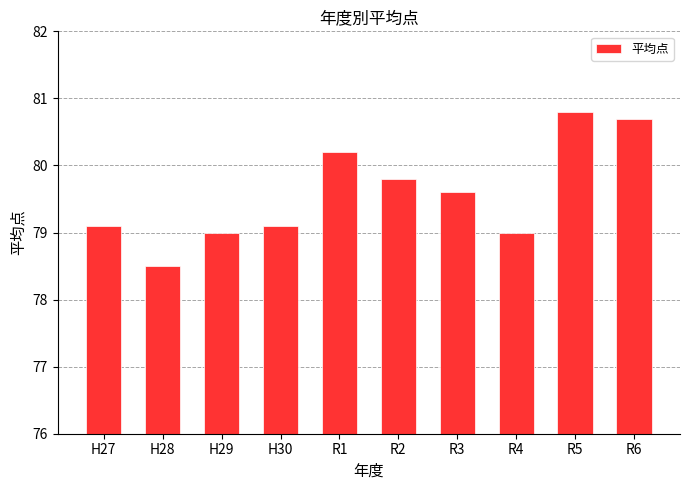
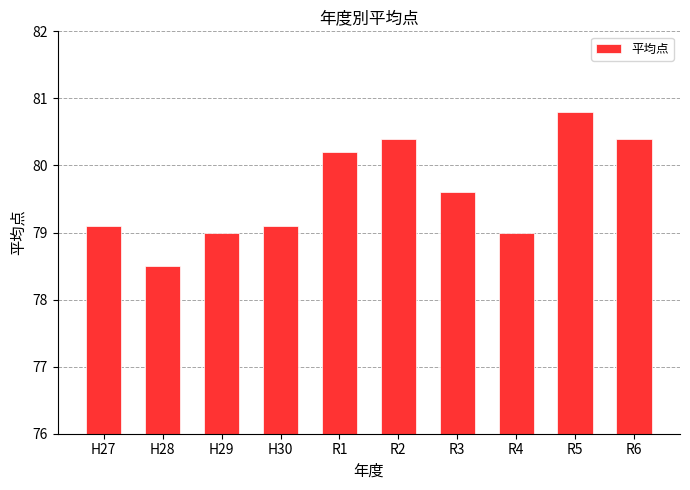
  {
    "H27": 79.1,
    "H28": 78.5,
    "H29": 79.0,
    "H30": 79.1,
    "R1": 80.2,
-   "R2": 79.8,
+   "R2": 80.4,
    "R3": 79.6,
    "R4": 79.0,
    "R5": 80.8,
-   "R6": 80.7
+   "R6": 80.4
  }
